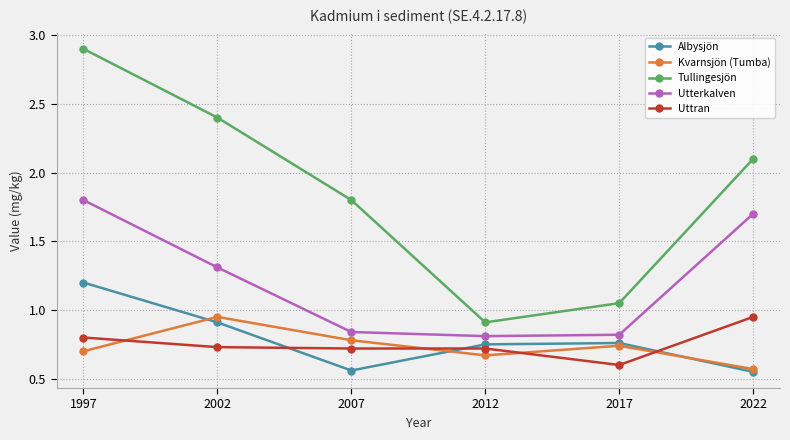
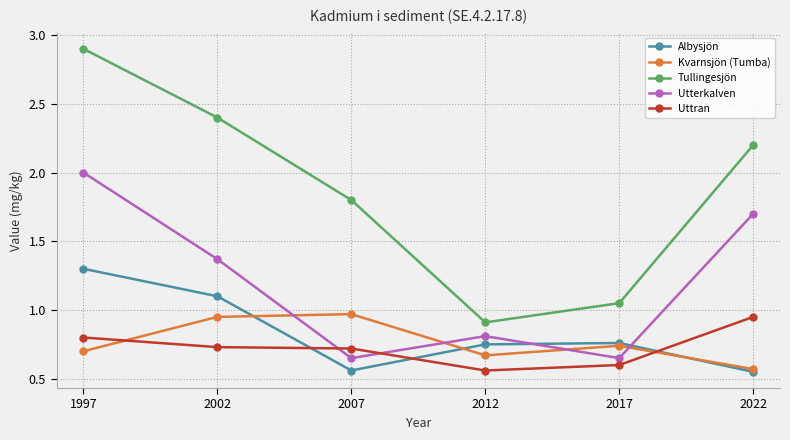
  {
    "Albysjön": {
-     "1997": 1.2,
-     "2002": 0.91,
+     "1997": 1.3,
+     "2002": 1.10,
      "2007": 0.56,
      "2012": 0.75,
      "2017": 0.76,
      "2022": 0.55
    },
    "Kvarnsjön (Tumba)": {
      "1997": 0.70,
      "2002": 0.95,
-     "2007": 0.78,
+     "2007": 0.97,
      "2012": 0.67,
      "2017": 0.74,
      "2022": 0.57
    },
    "Tullingesjön": {
      "1997": 2.9,
      "2002": 2.4,
      "2007": 1.8,
      "2012": 0.9,
      "2017": 1.05,
-     "2022": 2.1
+     "2022": 2.2
    },
    "Utterkalven": {
-     "1997": 1.8,
-     "2002": 1.31,
-     "2007": 0.84,
+     "1997": 2.0,
+     "2002": 1.37,
+     "2007": 0.65,
      "2012": 0.81,
-     "2017": 0.82,
+     "2017": 0.65,
      "2022": 1.70
    },
    "Uttran": {
      "1997": 0.80,
      "2002": 0.73,
      "2007": 0.72,
-     "2012": 0.72,
+     "2012": 0.56,
      "2017": 0.60,
      "2022": 0.95
    }
  }
